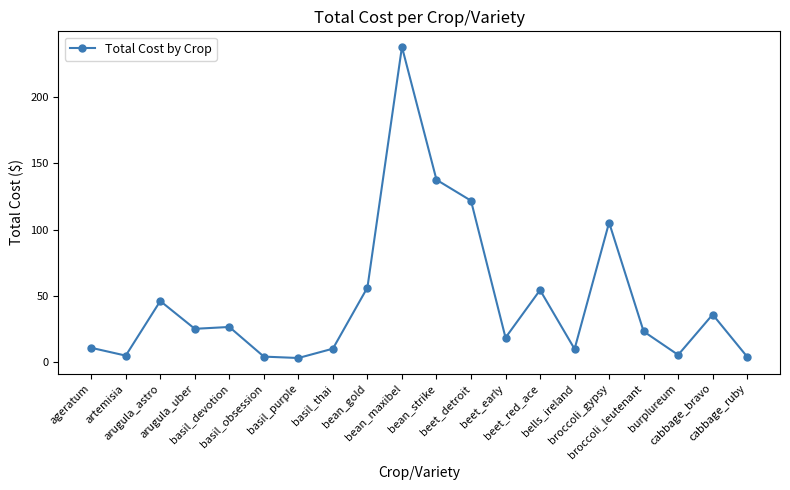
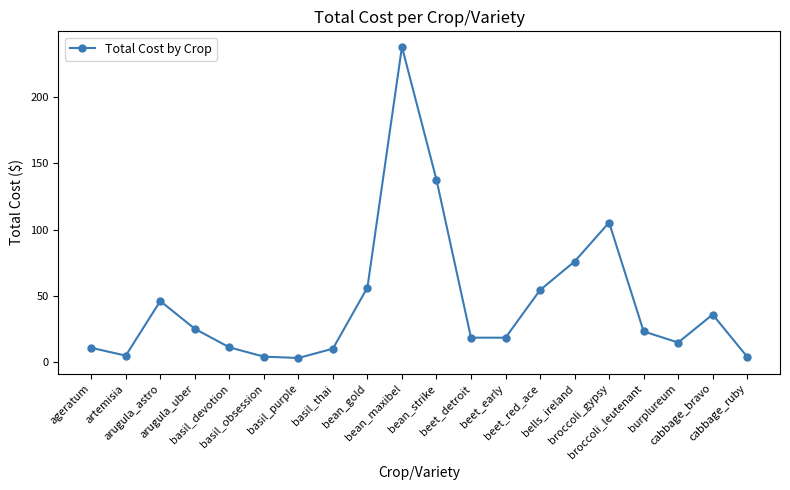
  {
    "ageratum": 11,
    "artemisia": 5,
    "arugula_astro": 46,
    "arugula_uber": 25,
-   "basil_devotion": 26,
+   "basil_devotion": 11,
    "basil_obsession": 4,
    "basil_purple": 3,
    "basil_thai": 10,
    "bean_gold": 56,
    "bean_maxibel": 238,
    "bean_strike": 138,
-   "beet_detroit": 122,
+   "beet_detroit": 18,
    "beet_early": 18,
    "beet_red_ace": 54,
-   "bells_ireland": 10,
+   "bells_ireland": 76,
    "broccoli_gypsy": 105,
    "broccoli_leutenant": 23,
-   "burplureum": 5,
+   "burplureum": 15,
    "cabbage_bravo": 36,
    "cabbage_ruby": 4
  }
